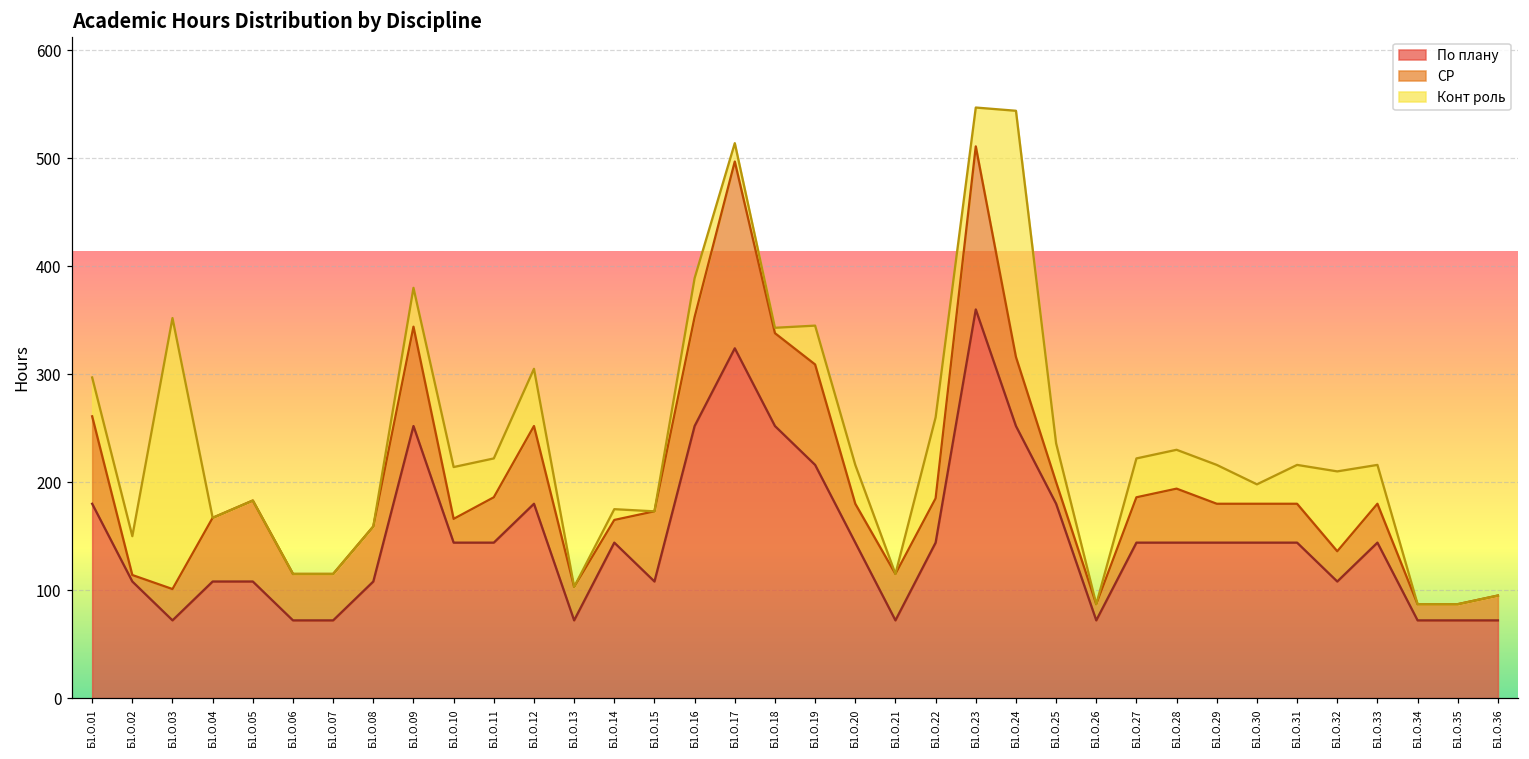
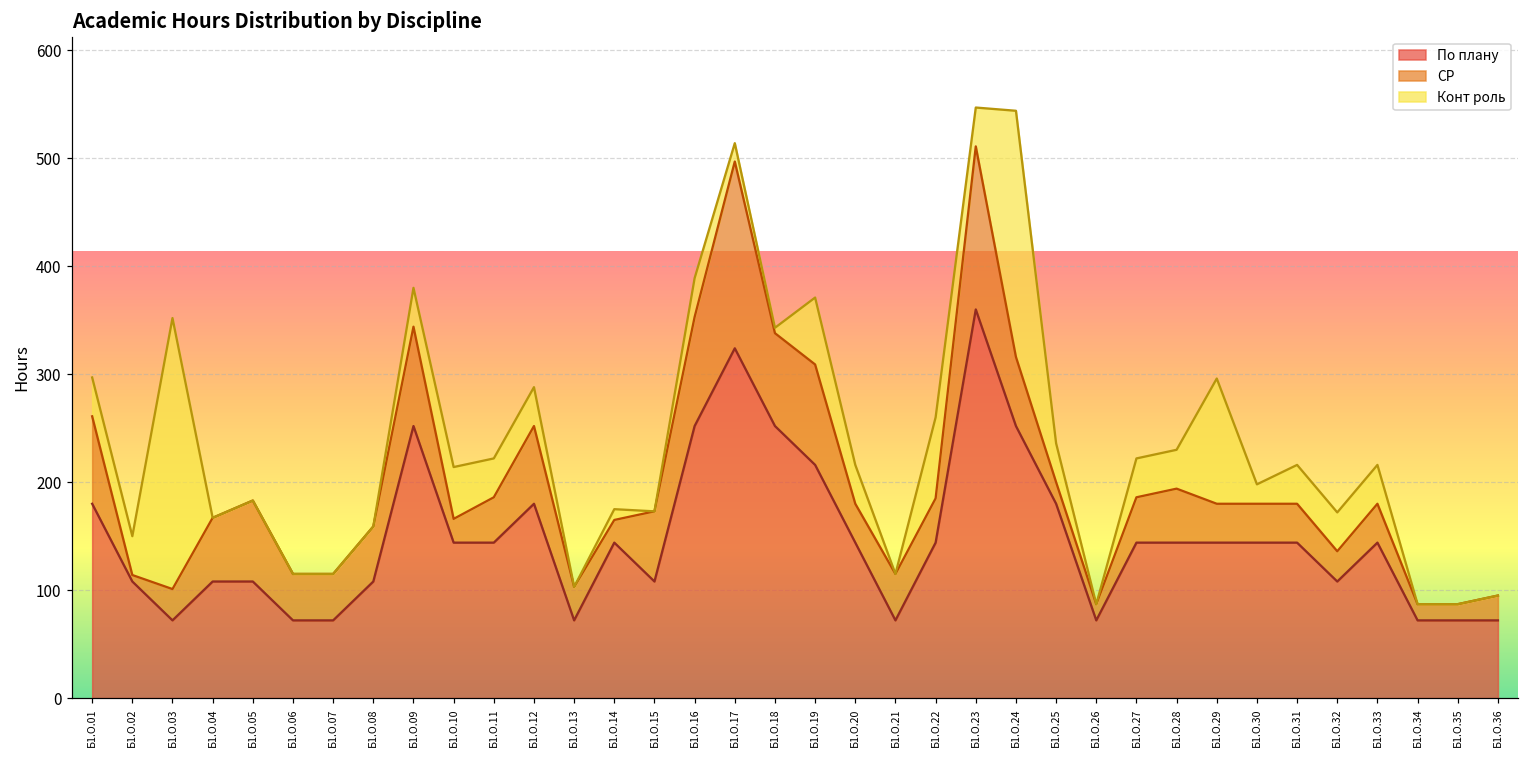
  {
    "Конт роль": {
      "Б1.О.01": 40,
      "Б1.О.02": 40,
      "Б1.О.03": 250,
      "Б1.О.09": 40,
      "Б1.О.10": 50,
      "Б1.О.11": 40,
-     "Б1.О.12": 50,
+     "Б1.О.12": 40,
      "Б1.О.14": 10,
      "Б1.О.16": 40,
      "Б1.О.17": 20,
      "Б1.О.18": 10,
-     "Б1.О.19": 40,
+     "Б1.О.19": 60,
      "Б1.О.20": 40,
      "Б1.О.22": 80,
      "Б1.О.23": 40,
      "Б1.О.24": 230,
      "Б1.О.25": 40,
      "Б1.О.27": 40,
      "Б1.О.28": 40,
-     "Б1.О.29": 40,
+     "Б1.О.29": 120,
      "Б1.О.30": 20,
      "Б1.О.31": 40,
-     "Б1.О.32": 70,
+     "Б1.О.32": 40,
      "Б1.О.33": 40
    }
  }
